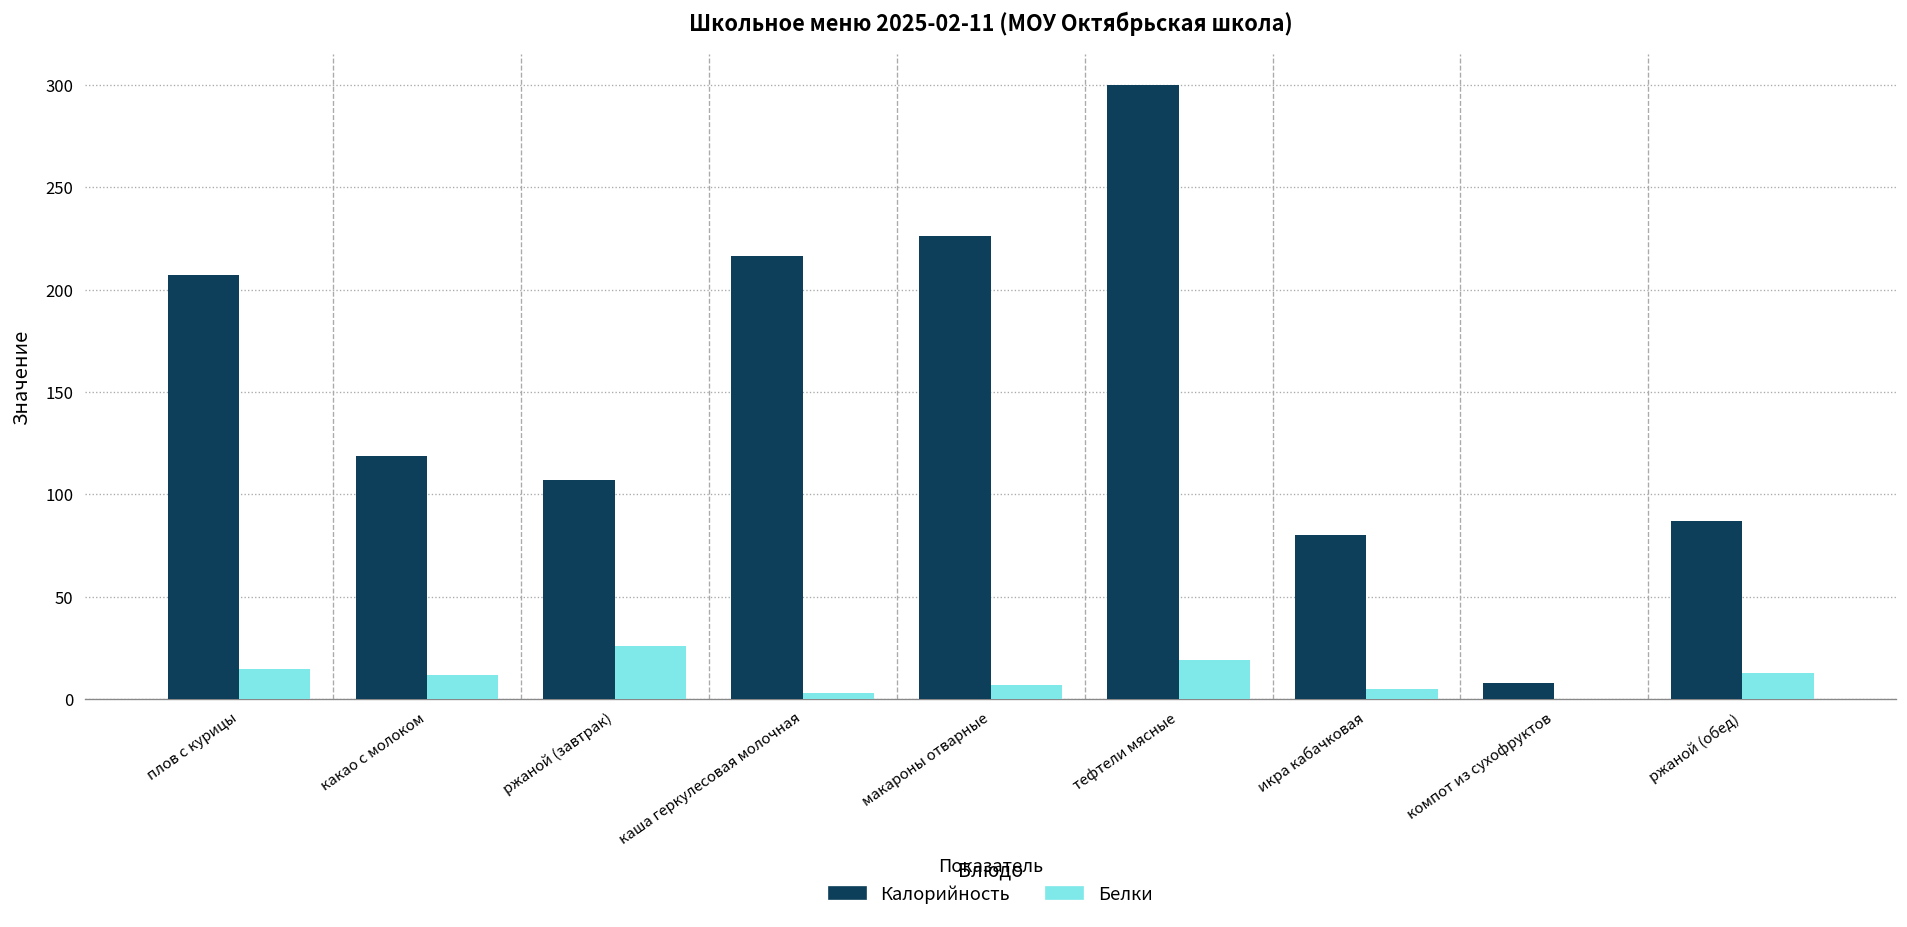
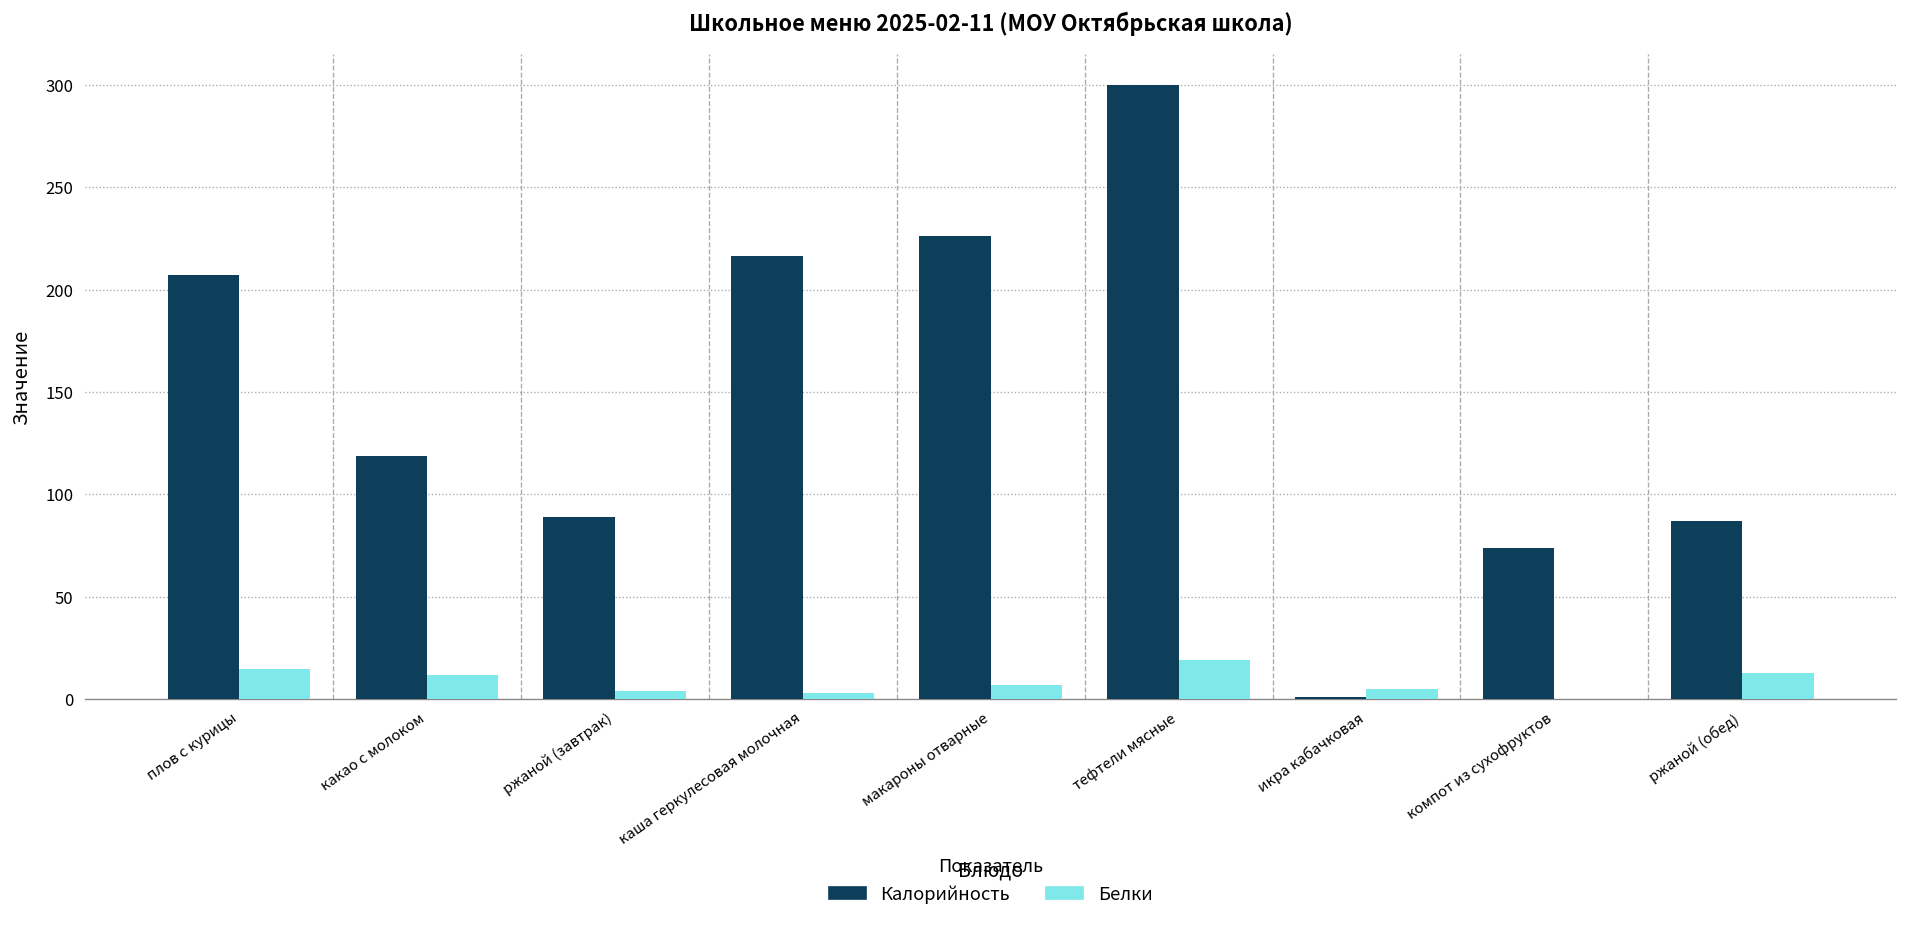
  {
    "Калорийность": {
      "плов с курицы": 207,
      "какао с молоком": 119,
-     "ржаной (завтрак)": 107,
+     "ржаной (завтрак)": 89,
      "каша геркулесовая молочная": 216,
      "макароны отварные": 226,
      "тефтели мясные": 300,
-     "икра кабачковая": 80,
-     "компот из сухофруктов": 8,
+     "икра кабачковая": 1,
+     "компот из сухофруктов": 74,
      "ржаной (обед)": 87
    },
    "Белки": {
      "плов с курицы": 15,
      "какао с молоком": 12,
-     "ржаной (завтрак)": 26,
+     "ржаной (завтрак)": 4,
      "каша геркулесовая молочная": 3,
      "макароны отварные": 7,
      "тефтели мясные": 19,
      "икра кабачковая": 5,
      "компот из сухофруктов": 0,
      "ржаной (обед)": 13
    }
  }
